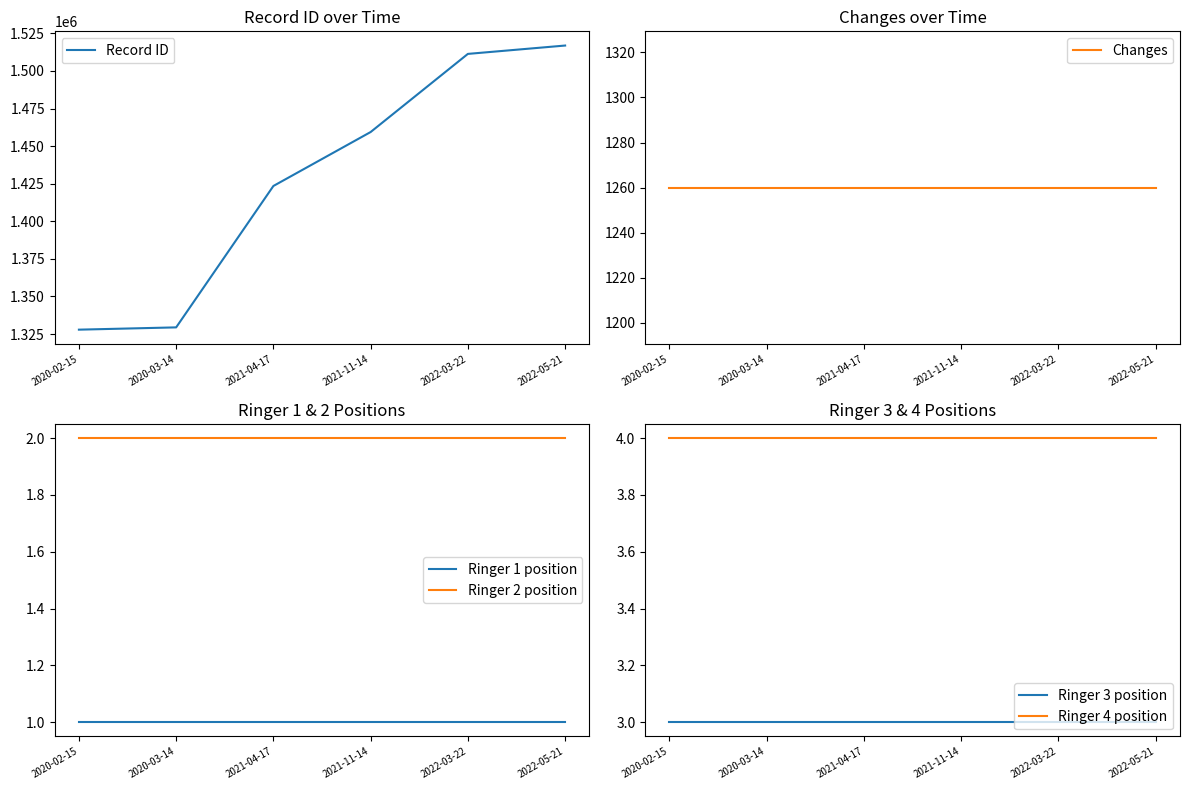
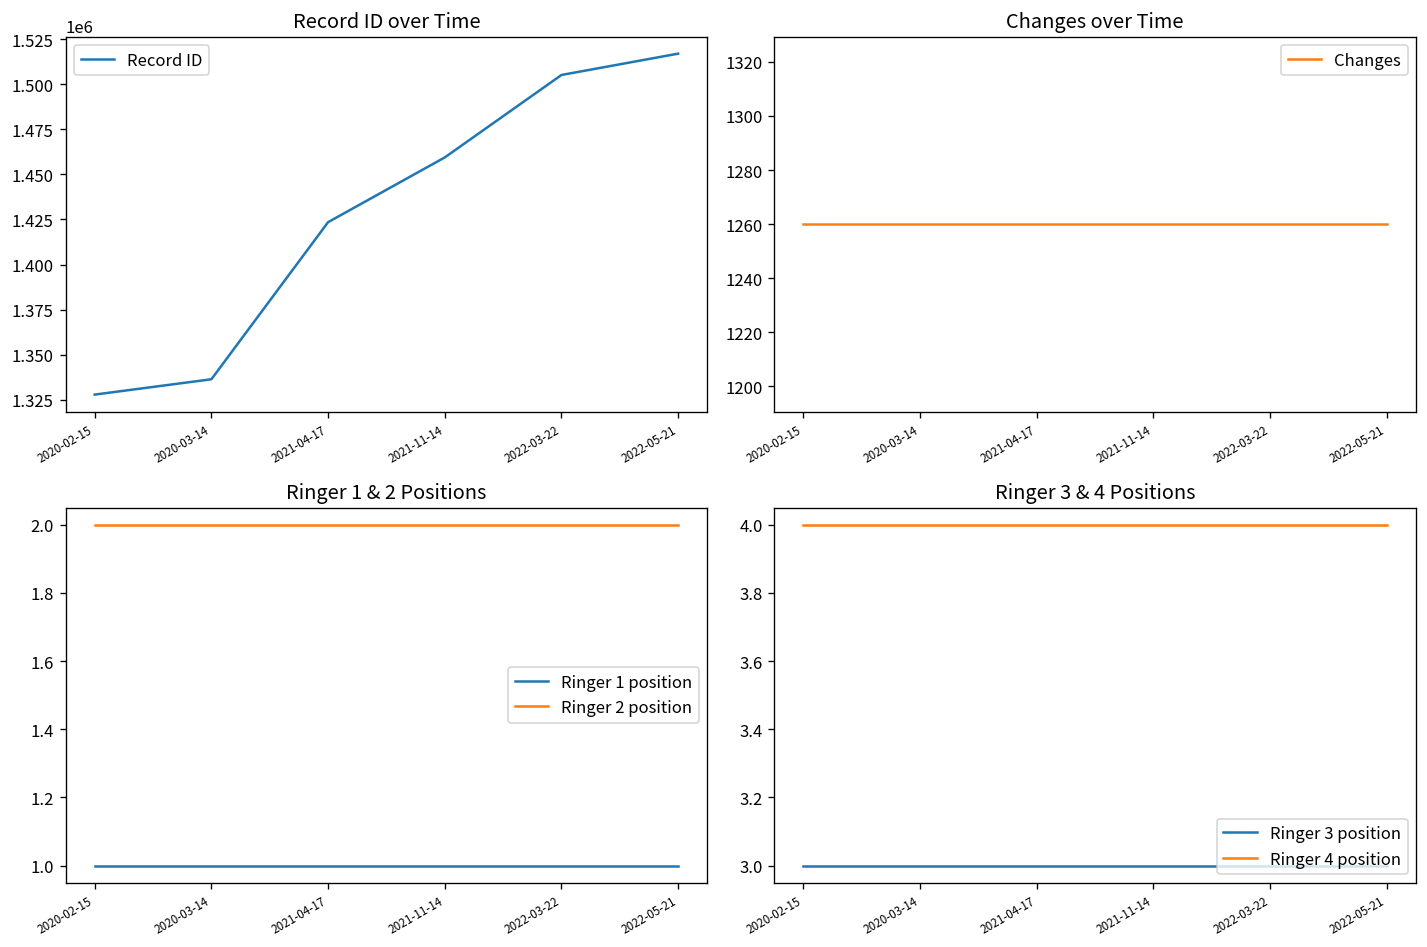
  {
    "Record ID over Time": {
      "2020-02-15": 1328000,
-     "2020-03-14": 1329000,
+     "2020-03-14": 1336000,
      "2021-04-17": 1424000,
      "2021-11-14": 1459000,
-     "2022-03-22": 1511000,
+     "2022-03-22": 1505000,
      "2022-05-21": 1517000
    },
    "Changes over Time": {
      "2020-02-15": 1260,
      "2020-03-14": 1260,
      "2021-04-17": 1260,
      "2021-11-14": 1260,
      "2022-03-22": 1260,
      "2022-05-21": 1260
    },
    "Ringer 1 & 2 Positions": {
      "Ringer 1 position": {
        "2020-02-15": 1.00,
        "2020-03-14": 1.00,
        "2021-04-17": 1.00,
        "2021-11-14": 1.00,
        "2022-03-22": 1.00,
        "2022-05-21": 1.00
      },
      "Ringer 2 position": {
        "2020-02-15": 2.00,
        "2020-03-14": 2.00,
        "2021-04-17": 2.00,
        "2021-11-14": 2.00,
        "2022-03-22": 2.00,
        "2022-05-21": 2.00
      }
    },
    "Ringer 3 & 4 Positions": {
      "Ringer 3 position": {
        "2020-02-15": 3.00,
        "2020-03-14": 3.00,
        "2021-04-17": 3.00,
        "2021-11-14": 3.00
      },
      "Ringer 4 position": {
        "2020-02-15": 4.00,
        "2020-03-14": 4.00,
        "2021-04-17": 4.00,
        "2021-11-14": 4.00,
        "2022-03-22": 4.00,
        "2022-05-21": 4.00
      }
    }
  }
